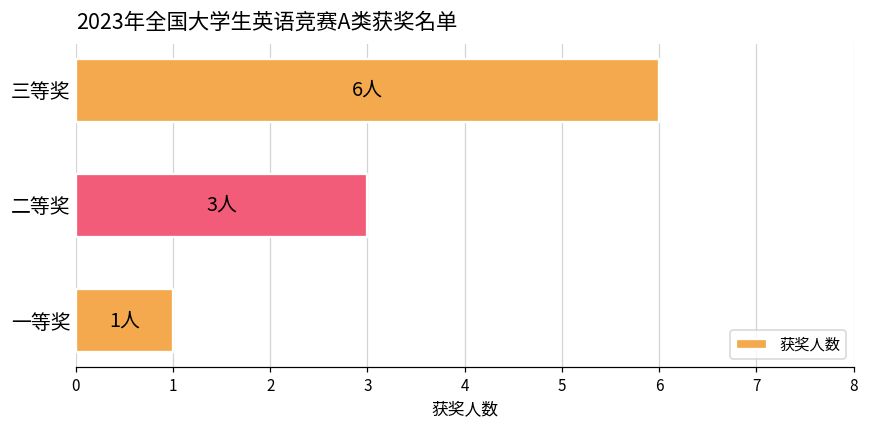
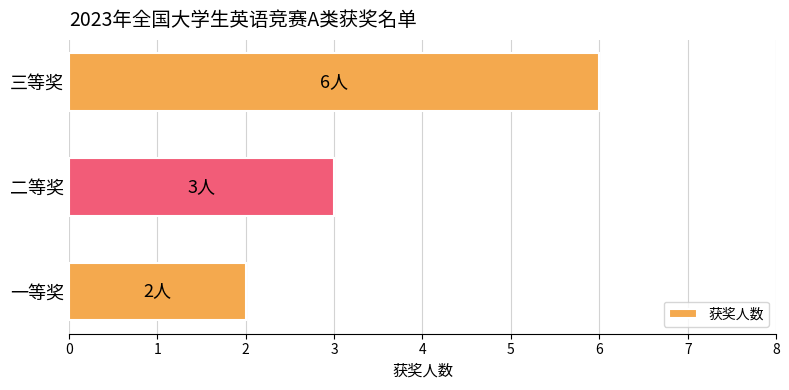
  {
    "三等奖": "6人",
    "二等奖": "3人",
-   "一等奖": "1人"
+   "一等奖": "2人"
  }
